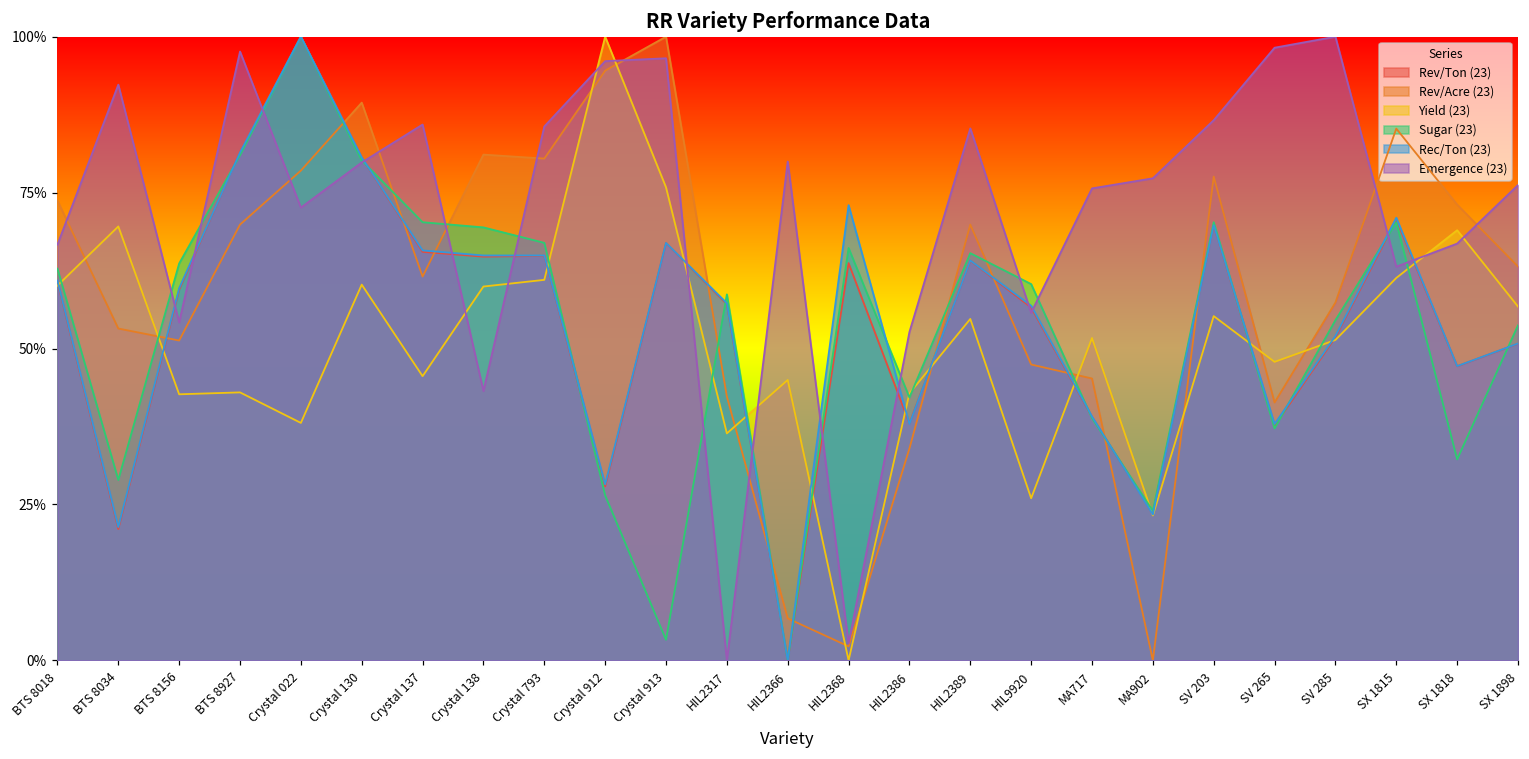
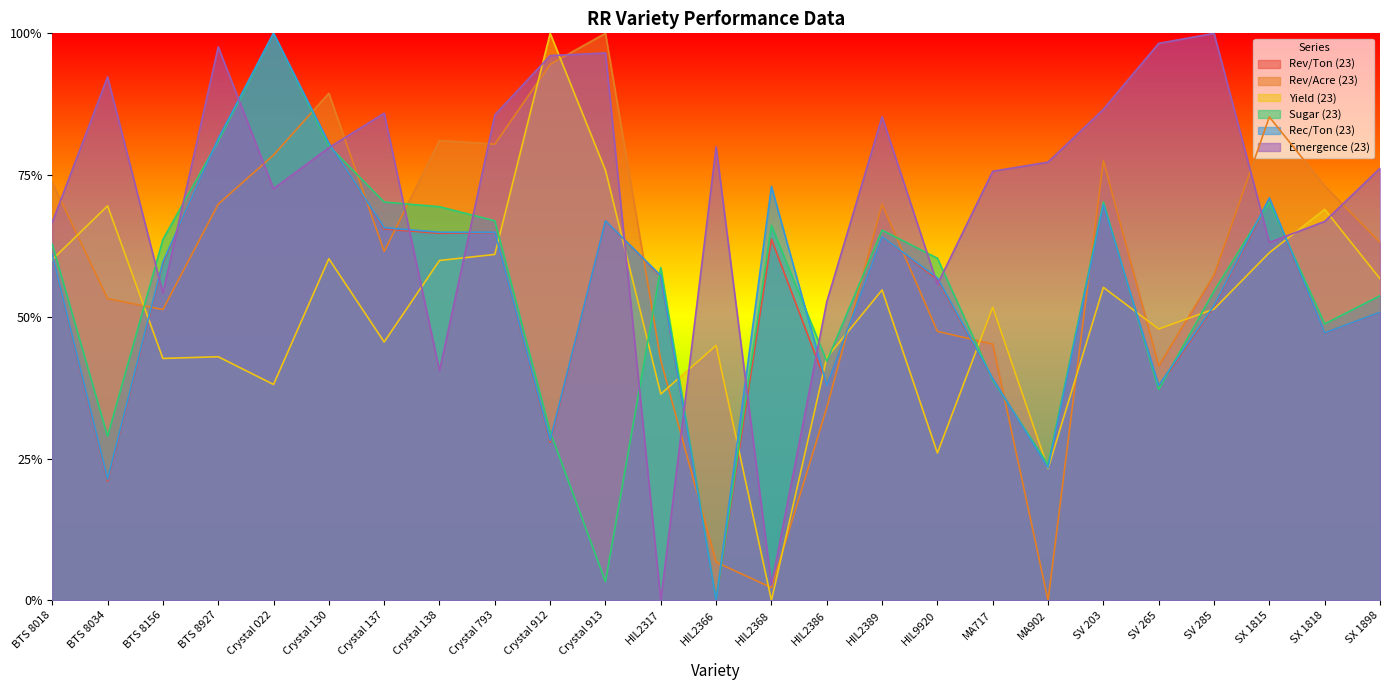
  {
    "Yield (23)": {
      "BTS 8018": "60%",
      "BTS 8034": "70%",
      "BTS 8156": "43%",
      "BTS 8927": "43%",
      "Crystal 022": "38%",
      "Crystal 130": "60%",
      "Crystal 137": "46%",
      "Crystal 138": "60%",
      "Crystal 793": "61%",
      "Crystal 912": "100%",
      "Crystal 913": "76%",
      "HIL2317": "36%",
      "HIL2366": "45%",
      "HIL2368": "0%",
      "HIL2386": "43%",
      "HIL2389": "55%",
      "HIL9920": "26%",
      "MA717": "52%",
      "SV 203": "55%",
      "SV 265": "48%",
      "SX 1815": "61%",
      "SX 1818": "69%",
      "SX 1898": "57%"
    },
    "Sugar (23)": {
      "BTS 8018": "63%",
      "BTS 8034": "29%",
      "BTS 8156": "64%",
      "BTS 8927": "81%",
      "Crystal 137": "70%",
      "Crystal 138": "69%",
      "Crystal 793": "67%",
-     "Crystal 912": "26%",
+     "Crystal 912": "30%",
      "Crystal 913": "3%",
      "HIL2317": "59%",
      "HIL2368": "66%",
      "HIL2386": "42%",
      "HIL2389": "65%",
      "HIL9920": "60%",
      "SV 203": "70%",
      "SV 285": "55%",
-     "SX 1818": "32%",
+     "SX 1818": "49%",
      "SX 1898": "54%"
    },
    "Rec/Ton (23)": {
      "HIL2368": "73%"
    },
    "Emergence (23)": {
      "BTS 8018": "67%",
      "BTS 8034": "92%",
      "BTS 8156": "54%",
      "BTS 8927": "98%",
      "Crystal 022": "73%",
      "Crystal 137": "86%",
-     "Crystal 138": "43%",
+     "Crystal 138": "40%",
      "Crystal 793": "86%",
      "Crystal 912": "96%",
      "Crystal 913": "97%",
      "HIL2317": "0%",
      "HIL2366": "80%",
      "HIL2386": "53%",
      "HIL2389": "85%",
      "HIL9920": "56%",
      "MA717": "76%",
      "MA902": "77%",
      "SV 203": "87%",
      "SV 265": "98%",
      "SV 285": "100%",
      "SX 1815": "63%",
      "SX 1818": "67%",
      "SX 1898": "76%"
    }
  }
